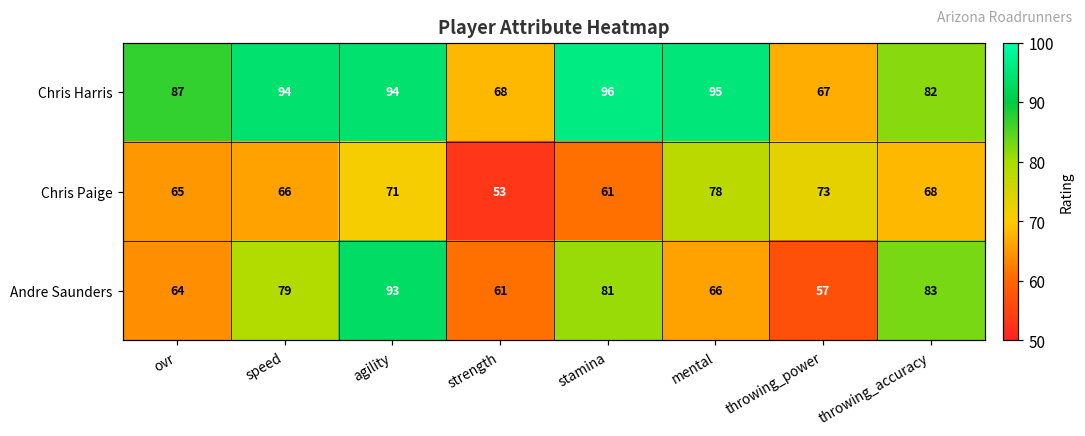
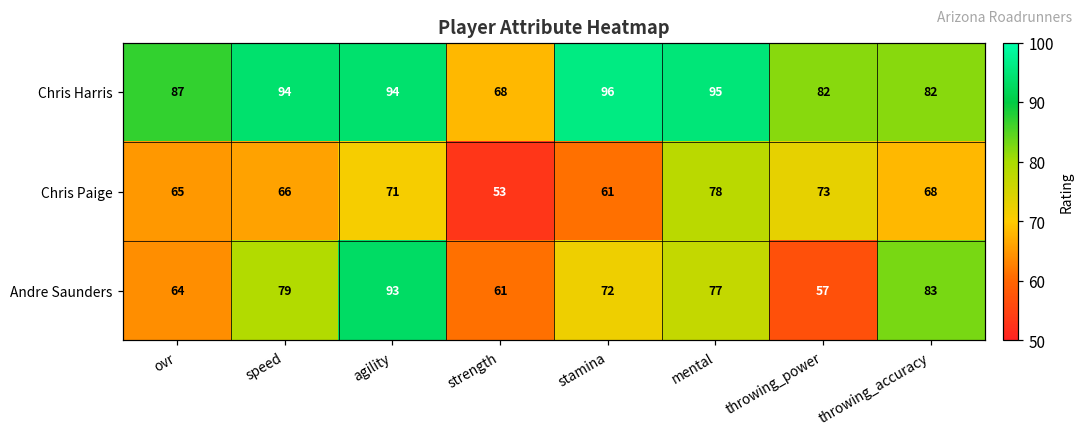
  {
    "Chris Harris": {
      "ovr": 87,
      "speed": 94,
      "agility": 94,
      "strength": 68,
      "stamina": 96,
      "mental": 95,
-     "throwing_power": 67,
+     "throwing_power": 82,
      "throwing_accuracy": 82
    },
    "Chris Paige": {
      "ovr": 65,
      "speed": 66,
      "agility": 71,
      "strength": 53,
      "stamina": 61,
      "mental": 78,
      "throwing_power": 73,
      "throwing_accuracy": 68
    },
    "Andre Saunders": {
      "ovr": 64,
      "speed": 79,
      "agility": 93,
      "strength": 61,
-     "stamina": 81,
-     "mental": 66,
+     "stamina": 72,
+     "mental": 77,
      "throwing_power": 57,
      "throwing_accuracy": 83
    }
  }
